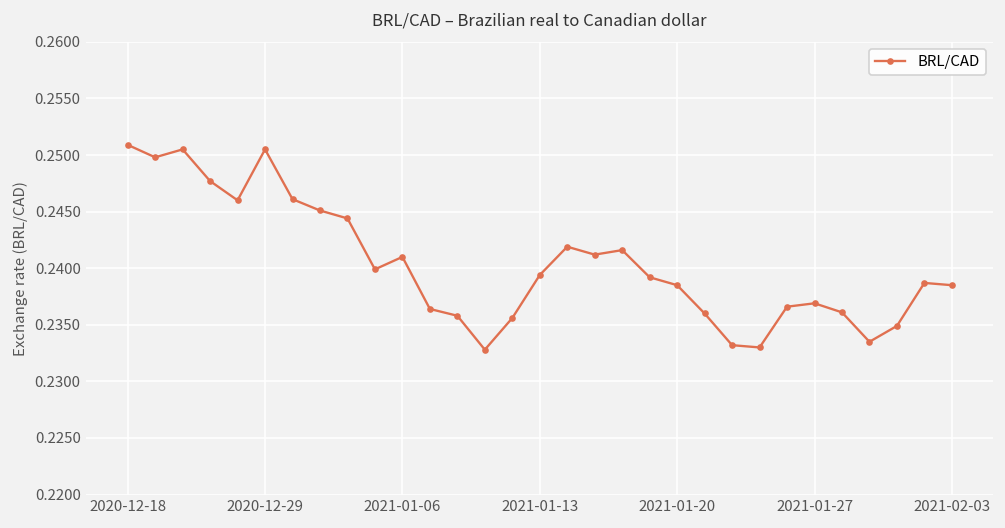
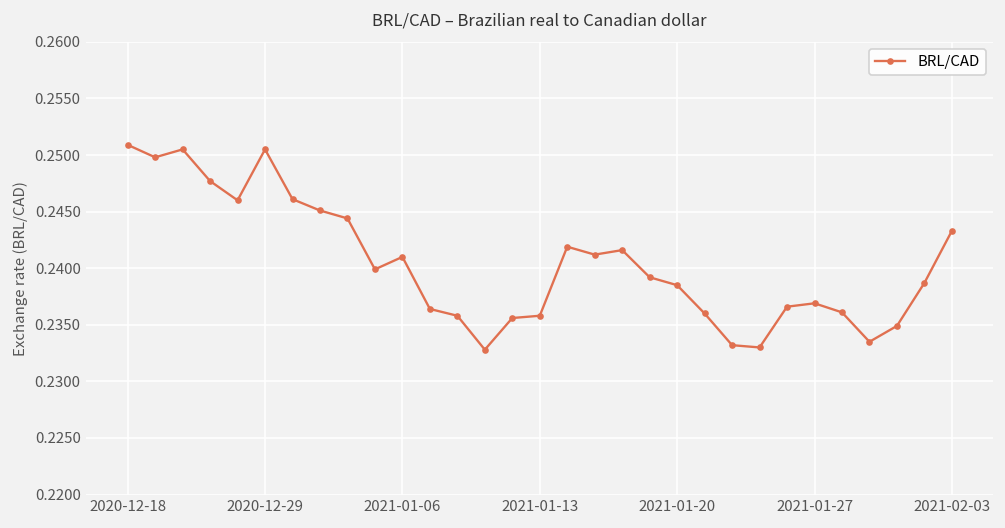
  {
    "2020-12-18": 0.251,
    "2020-12-29": 0.251,
    "2021-01-06": 0.241,
-   "2021-01-13": 0.239,
+   "2021-01-13": 0.236,
    "2021-01-20": 0.239,
    "2021-01-27": 0.237,
-   "2021-02-03": 0.239
+   "2021-02-03": 0.243
  }
